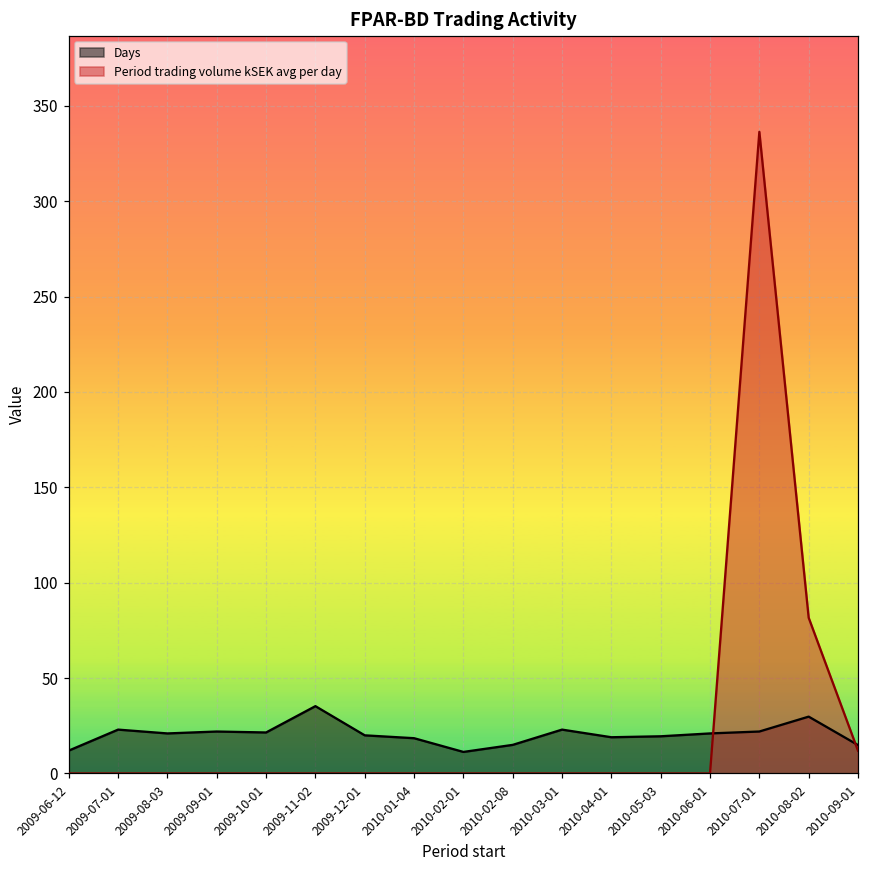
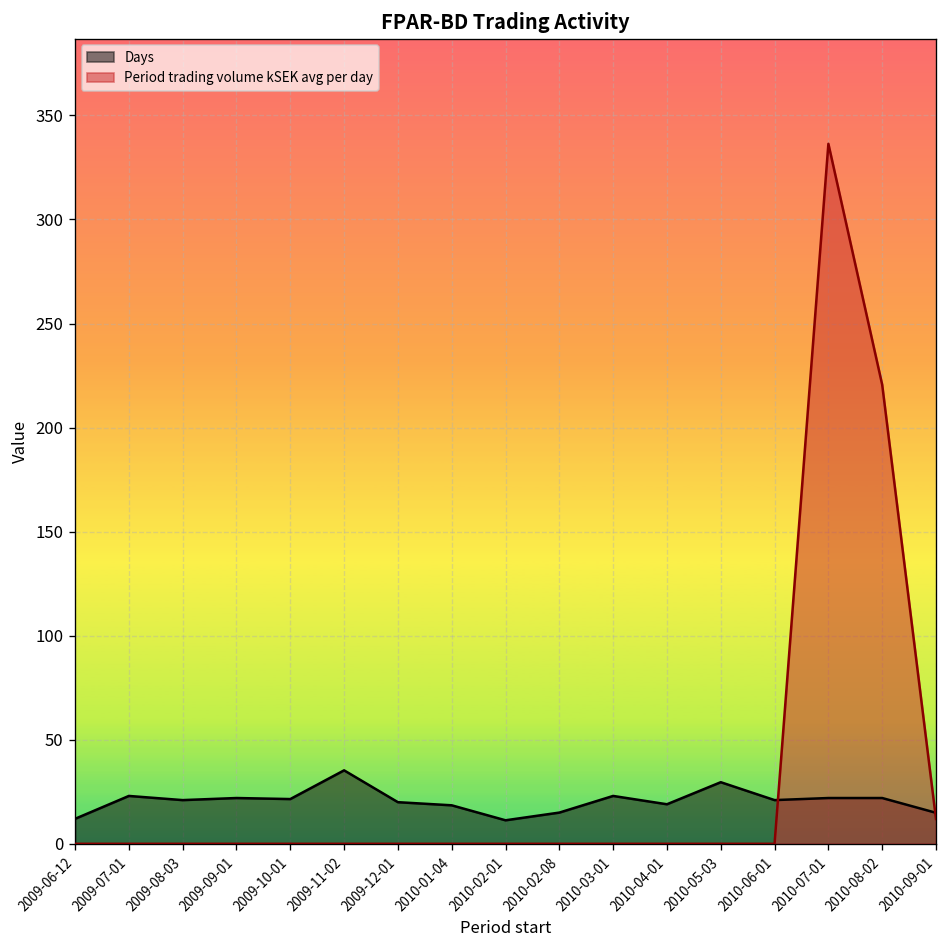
  {
    "Days": {
      "2009-06-12": 12,
      "2009-07-01": 23,
      "2009-08-03": 21,
      "2009-09-01": 22,
      "2009-10-01": 22,
      "2009-11-02": 35,
      "2009-12-01": 20,
      "2010-01-04": 19,
      "2010-02-01": 11,
      "2010-02-08": 15,
      "2010-03-01": 23,
      "2010-04-01": 19,
-     "2010-05-03": 20,
+     "2010-05-03": 30,
      "2010-06-01": 21,
      "2010-07-01": 22,
-     "2010-08-02": 30,
+     "2010-08-02": 22,
      "2010-09-01": 15
    },
    "Period trading volume kSEK avg per day": {
      "2009-06-12": 0,
      "2009-07-01": 0,
      "2009-08-03": 0,
      "2009-09-01": 0,
      "2009-10-01": 0,
      "2009-11-02": 0,
      "2009-12-01": 0,
      "2010-01-04": 0,
      "2010-02-01": 0,
      "2010-02-08": 0,
      "2010-03-01": 0,
      "2010-04-01": 0,
      "2010-05-03": 0,
      "2010-06-01": 0,
      "2010-07-01": 336,
-     "2010-08-02": 82,
+     "2010-08-02": 221,
      "2010-09-01": 12
    }
  }
